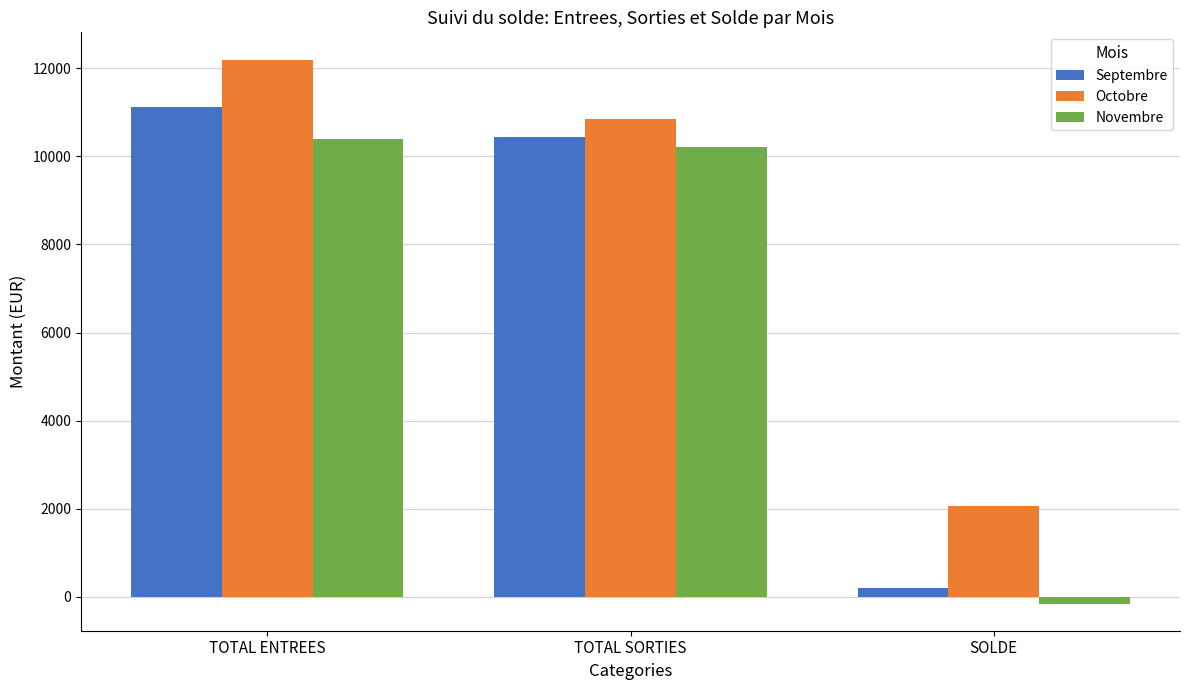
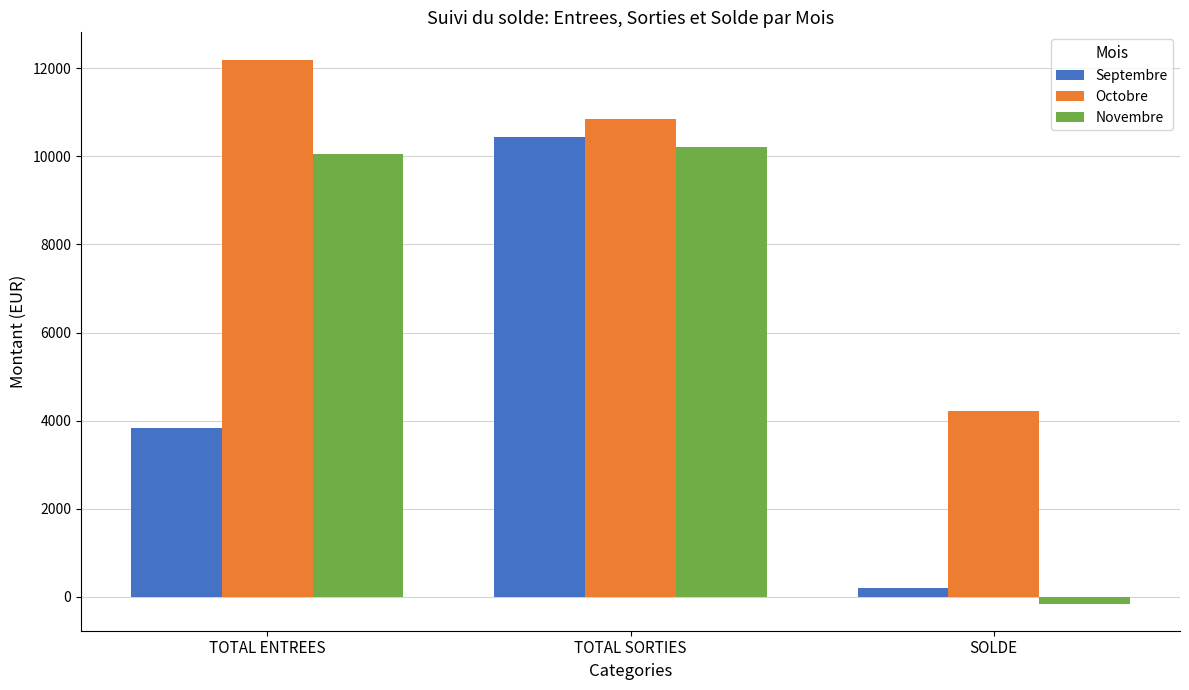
  {
    "Septembre": {
-     "TOTAL ENTREES": 11100,
+     "TOTAL ENTREES": 3800,
      "TOTAL SORTIES": 10400,
      "SOLDE": 200
    },
    "Octobre": {
      "TOTAL ENTREES": 12200,
      "TOTAL SORTIES": 10800,
-     "SOLDE": 2100
+     "SOLDE": 4200
    },
    "Novembre": {
-     "TOTAL ENTREES": 10400,
+     "TOTAL ENTREES": 10100,
      "TOTAL SORTIES": 10200,
      "SOLDE": -200
    }
  }
